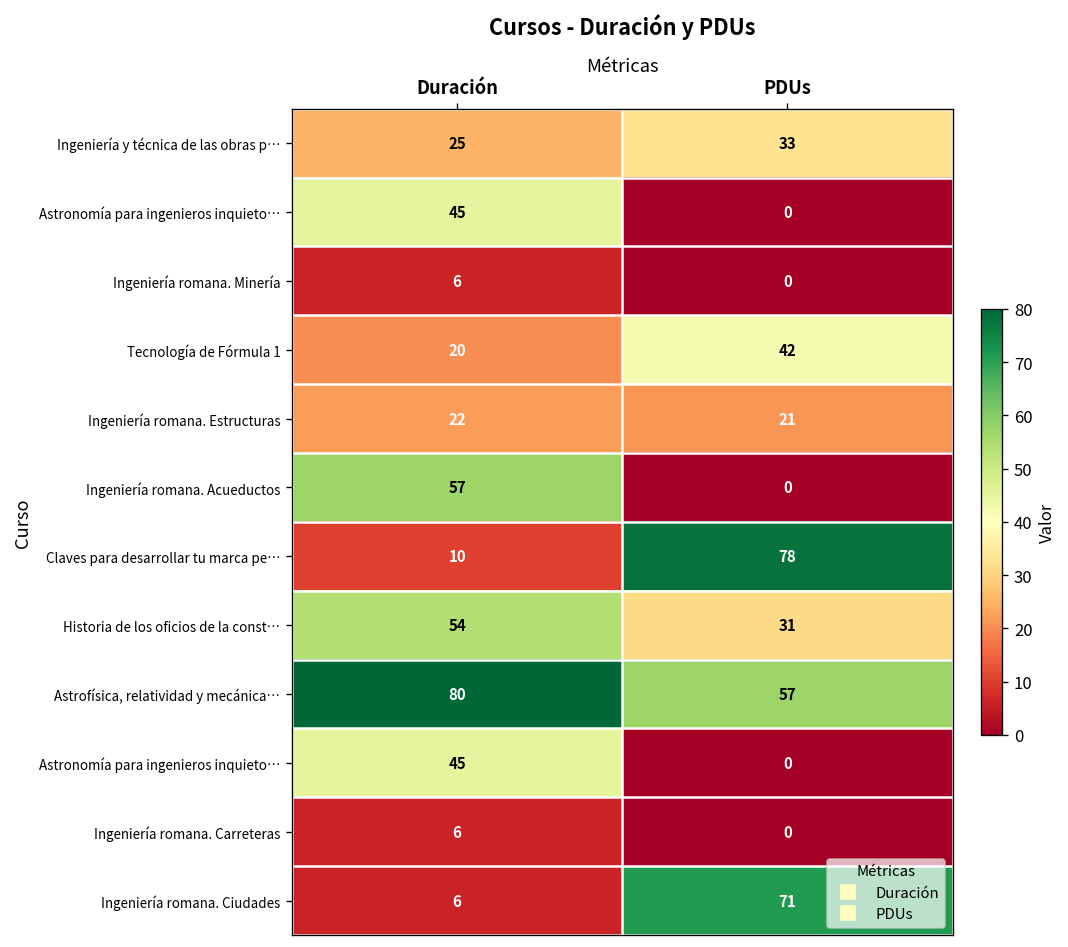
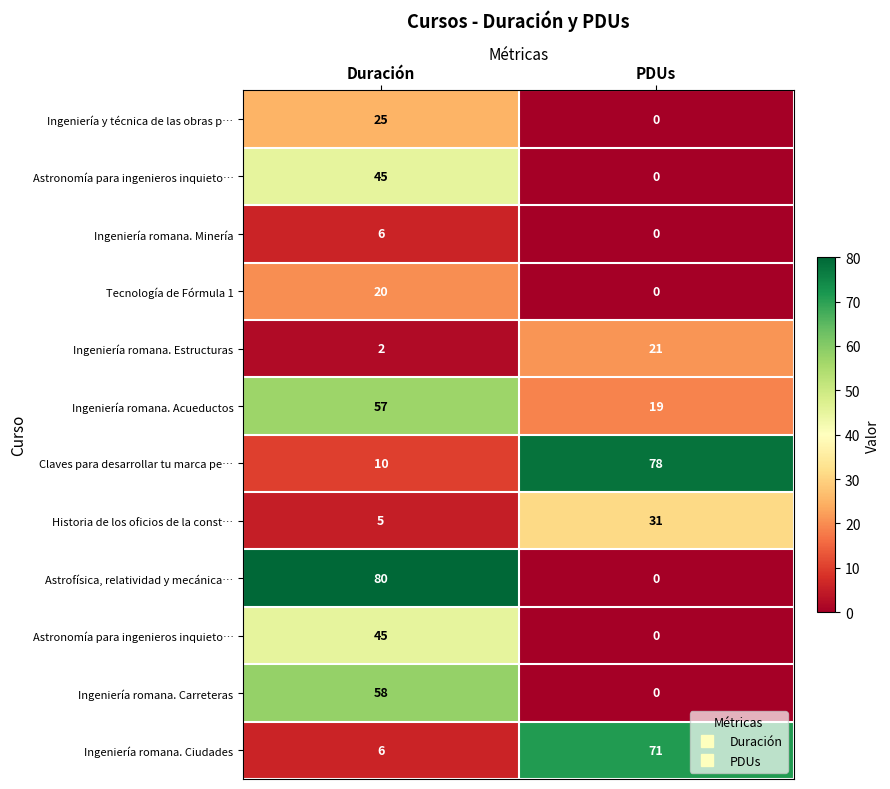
  {
    "Ingeniería y técnica de las obras p…": {
      "Duración": 25,
-     "PDUs": 33
+     "PDUs": 0
    },
    "Ingeniería romana. Minería": {
      "Duración": 6,
      "PDUs": 0
    },
    "Tecnología de Fórmula 1": {
      "Duración": 20,
-     "PDUs": 42
+     "PDUs": 0
    },
    "Ingeniería romana. Estructuras": {
-     "Duración": 22,
+     "Duración": 2,
      "PDUs": 21
    },
    "Ingeniería romana. Acueductos": {
      "Duración": 57,
-     "PDUs": 0
+     "PDUs": 19
    },
    "Claves para desarrollar tu marca pe…": {
      "Duración": 10,
      "PDUs": 78
    },
    "Historia de los oficios de la const…": {
-     "Duración": 54,
+     "Duración": 5,
      "PDUs": 31
    },
    "Astrofísica, relatividad y mecánica…": {
      "Duración": 80,
-     "PDUs": 57
+     "PDUs": 0
    },
    "Ingeniería romana. Carreteras": {
-     "Duración": 6,
+     "Duración": 58,
      "PDUs": 0
    },
    "Ingeniería romana. Ciudades": {
      "Duración": 6,
      "PDUs": 71
    }
  }
